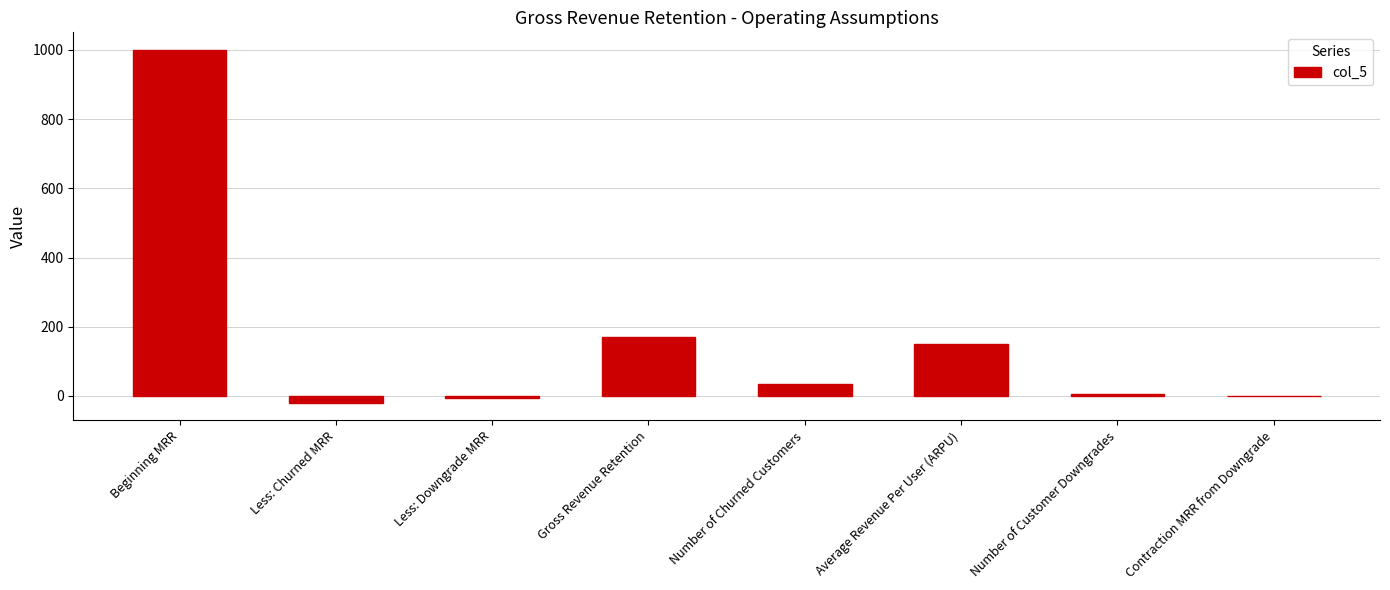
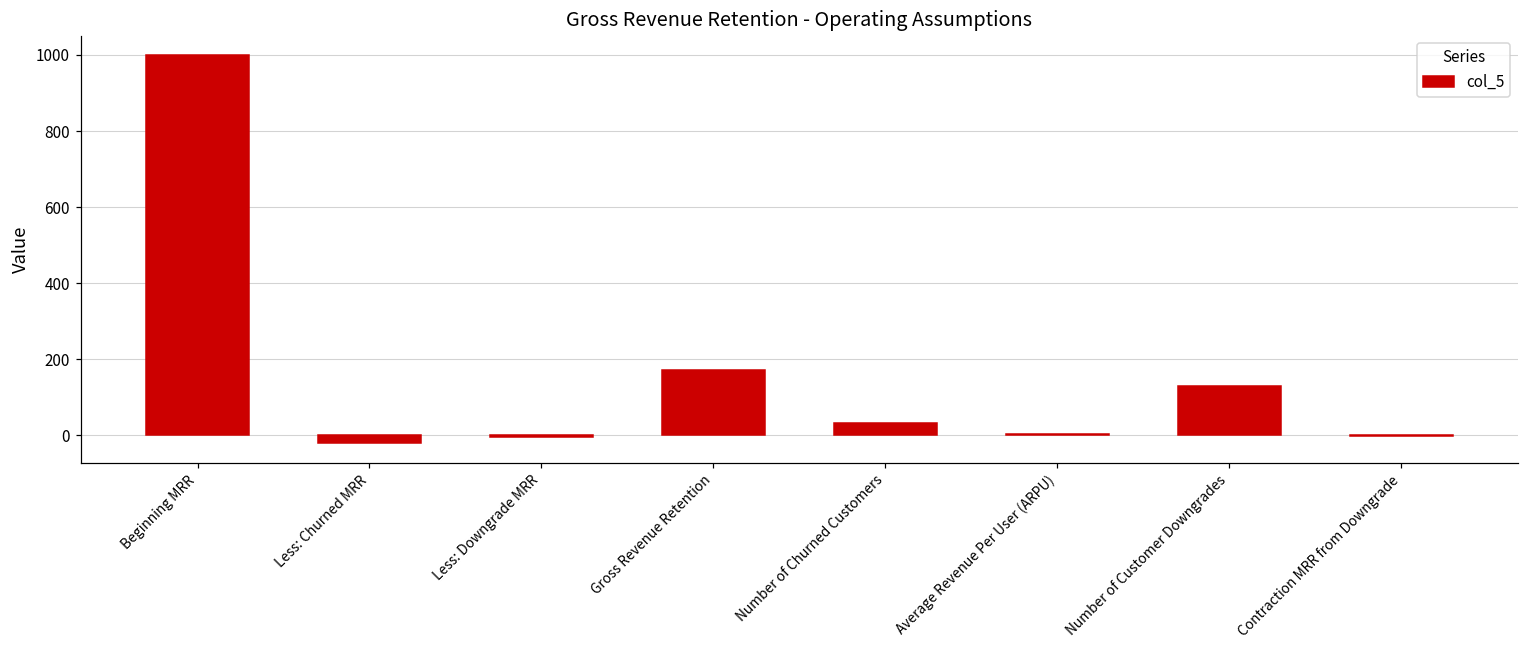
  {
    "Beginning MRR": 1000,
    "Less: Churned MRR": -20,
    "Gross Revenue Retention": 170,
    "Number of Churned Customers": 30,
-   "Average Revenue Per User (ARPU)": 150,
-   "Number of Customer Downgrades": 10
+   "Average Revenue Per User (ARPU)": 10,
+   "Number of Customer Downgrades": 130
  }
